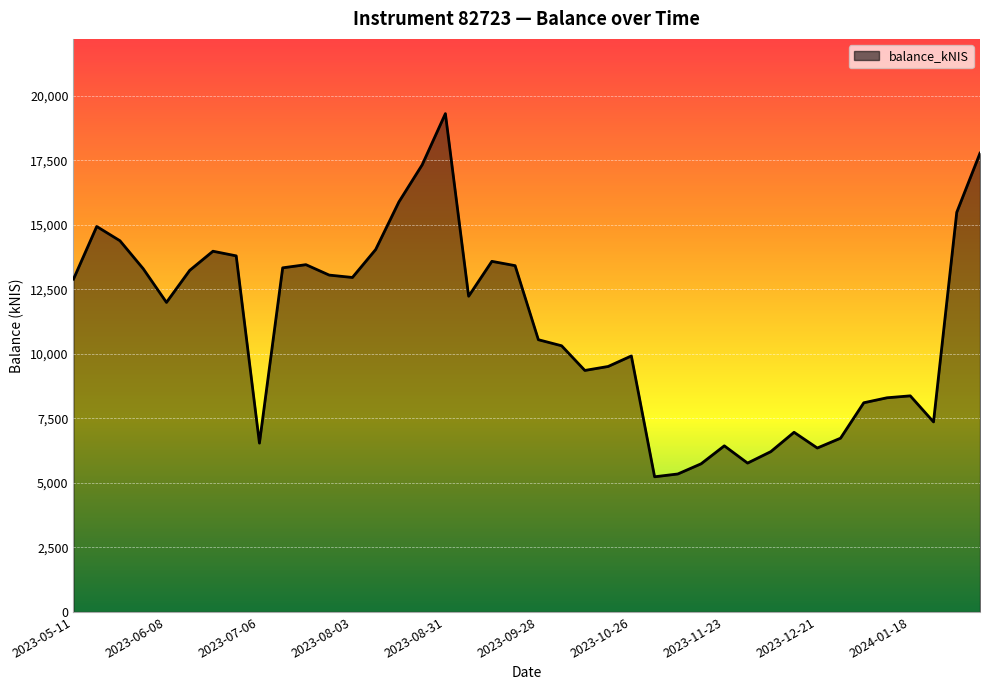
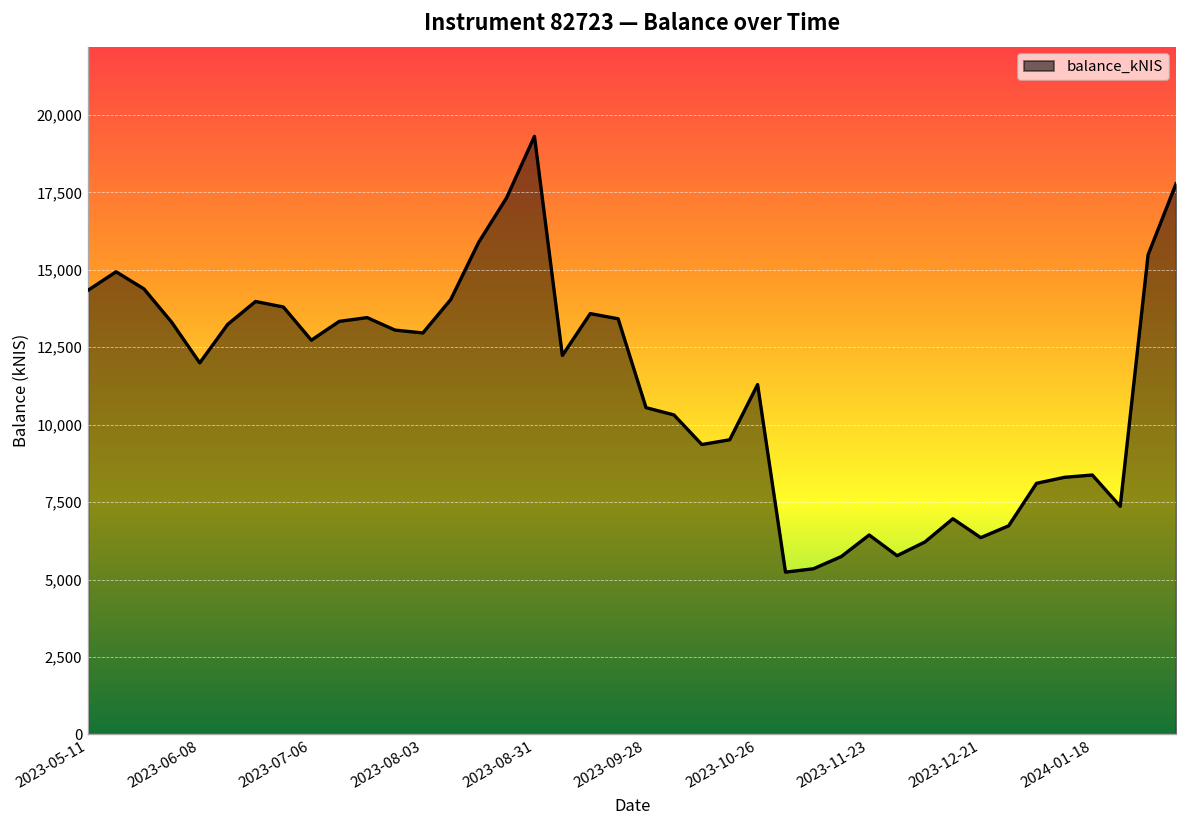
  {
-   "2023-05-11": "12,900",
+   "2023-05-11": "14,300",
    "2023-06-08": "12,000",
-   "2023-07-06": "6,500",
+   "2023-07-06": "12,700",
    "2023-08-03": "13,000",
    "2023-08-31": "19,300",
    "2023-09-28": "10,600",
-   "2023-10-26": "9,900",
+   "2023-10-26": "11,300",
    "2023-11-23": "6,400",
    "2023-12-21": "6,400",
    "2024-01-18": "8,400"
  }
